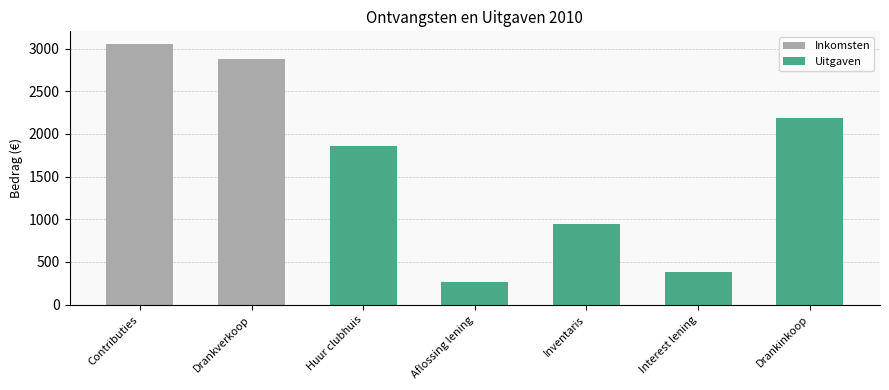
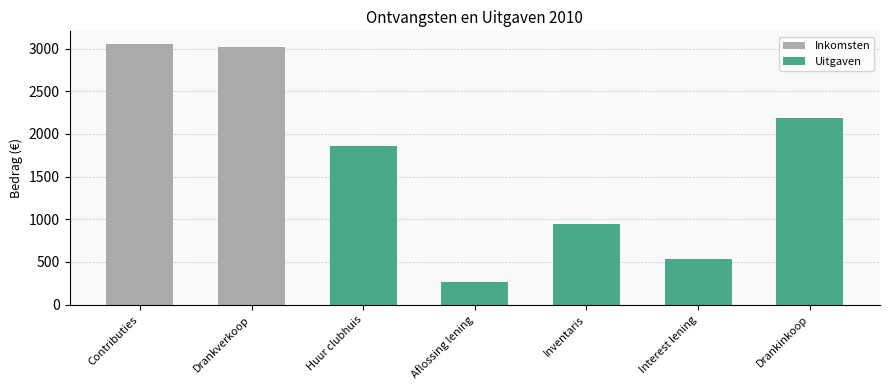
  {
    "Inkomsten": {
      "Contributies": 3100,
-     "Drankverkoop": 2900
+     "Drankverkoop": 3000
    },
    "Uitgaven": {
      "Huur clubhuis": 1900,
      "Aflossing lening": 300,
      "Inventaris": 900,
-     "Interest lening": 400,
+     "Interest lening": 500,
      "Drankinkoop": 2200
    }
  }
